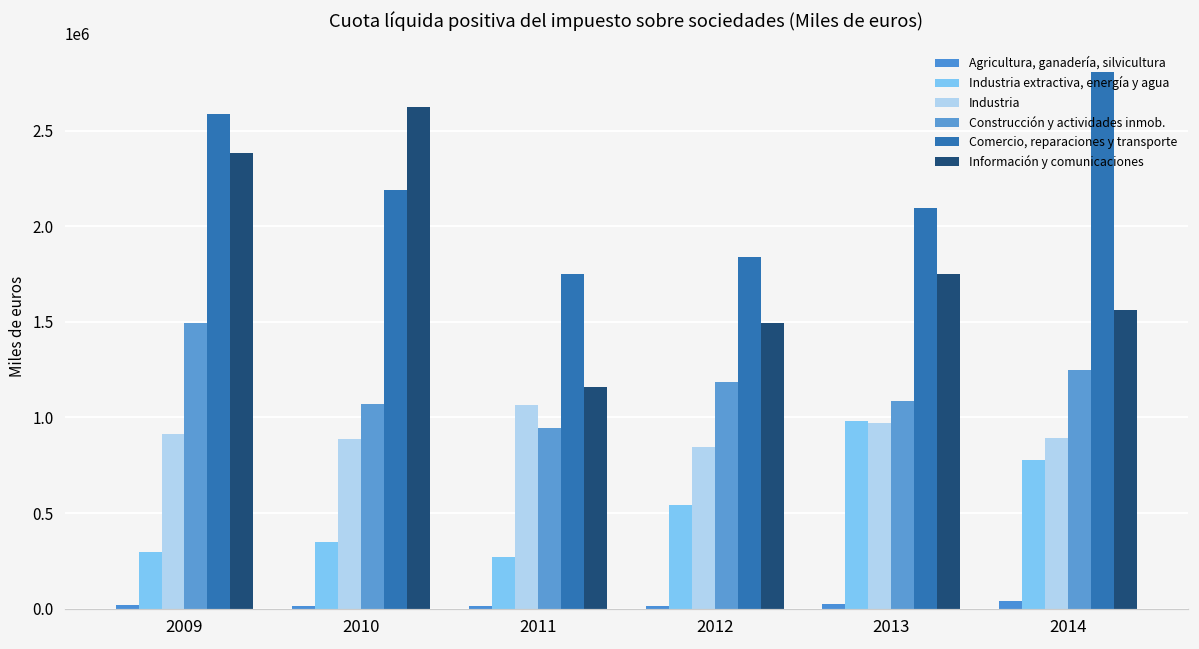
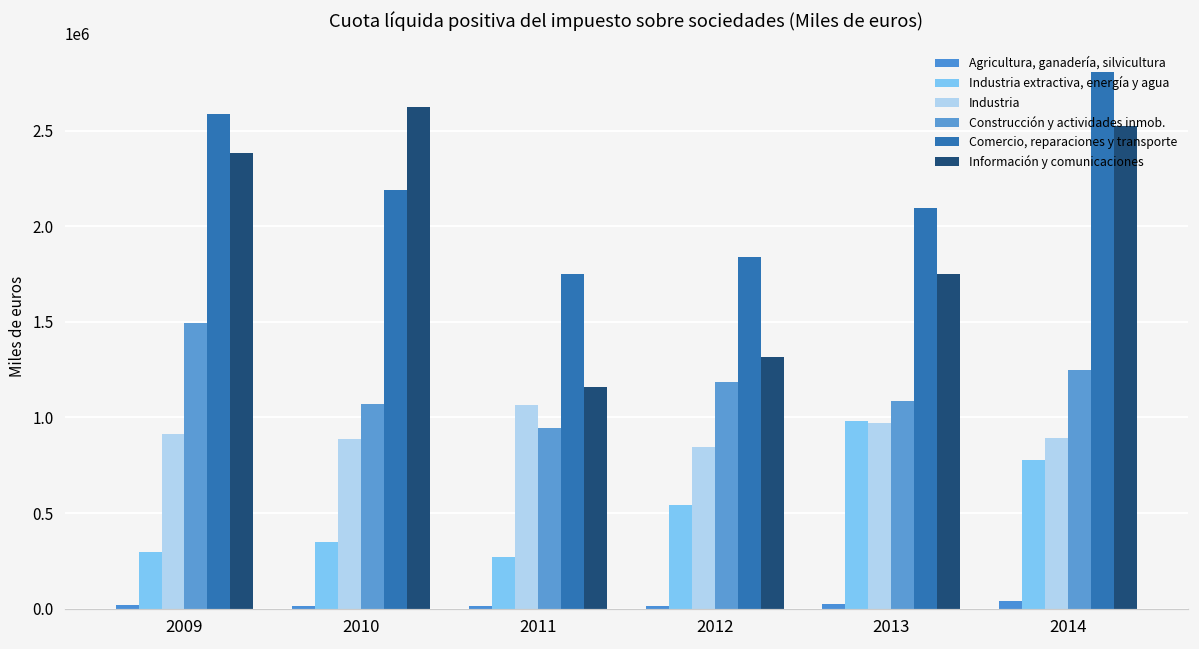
  {
    "Información y comunicaciones": {
      "2009": 2390000,
      "2010": 2620000,
      "2011": 1160000,
-     "2012": 1500000,
+     "2012": 1320000,
      "2013": 1750000,
-     "2014": 1560000
+     "2014": 2530000
    }
  }
